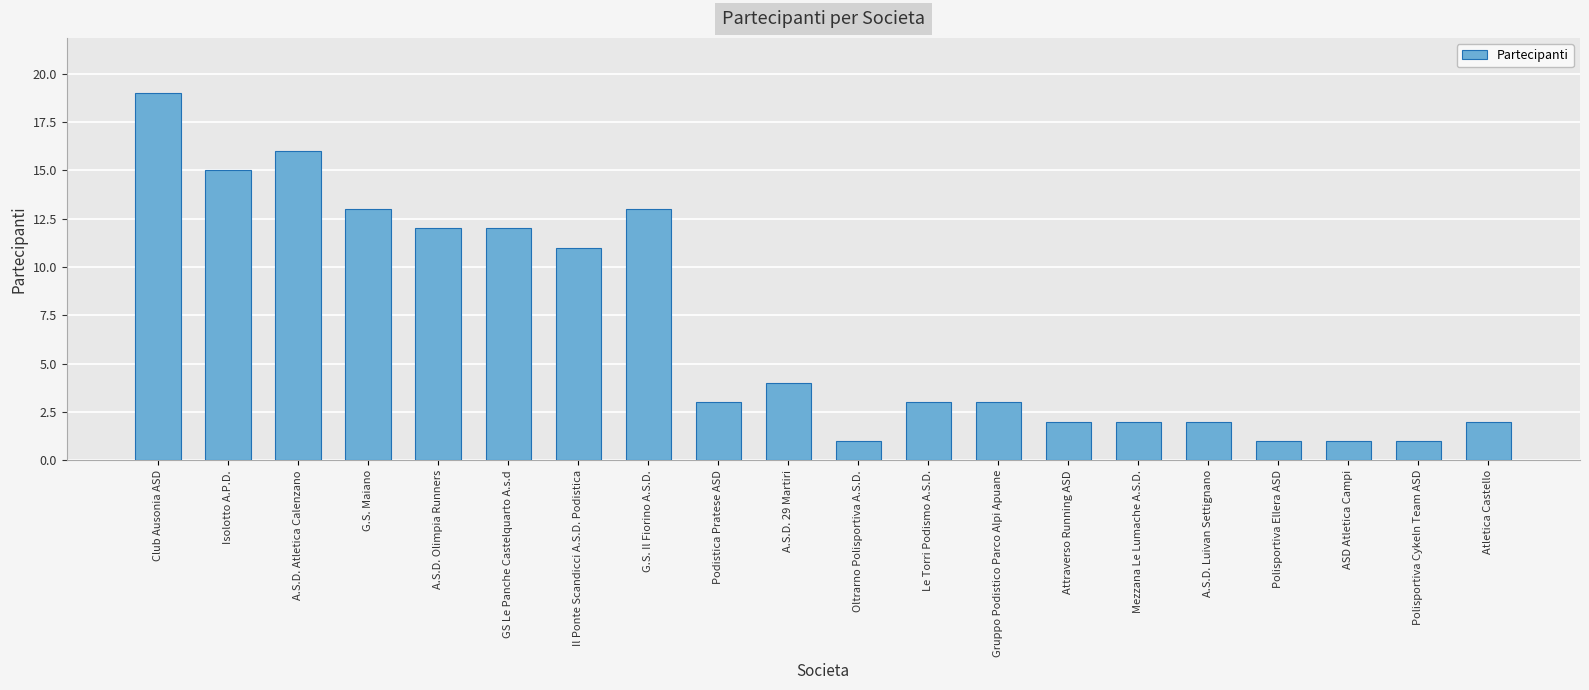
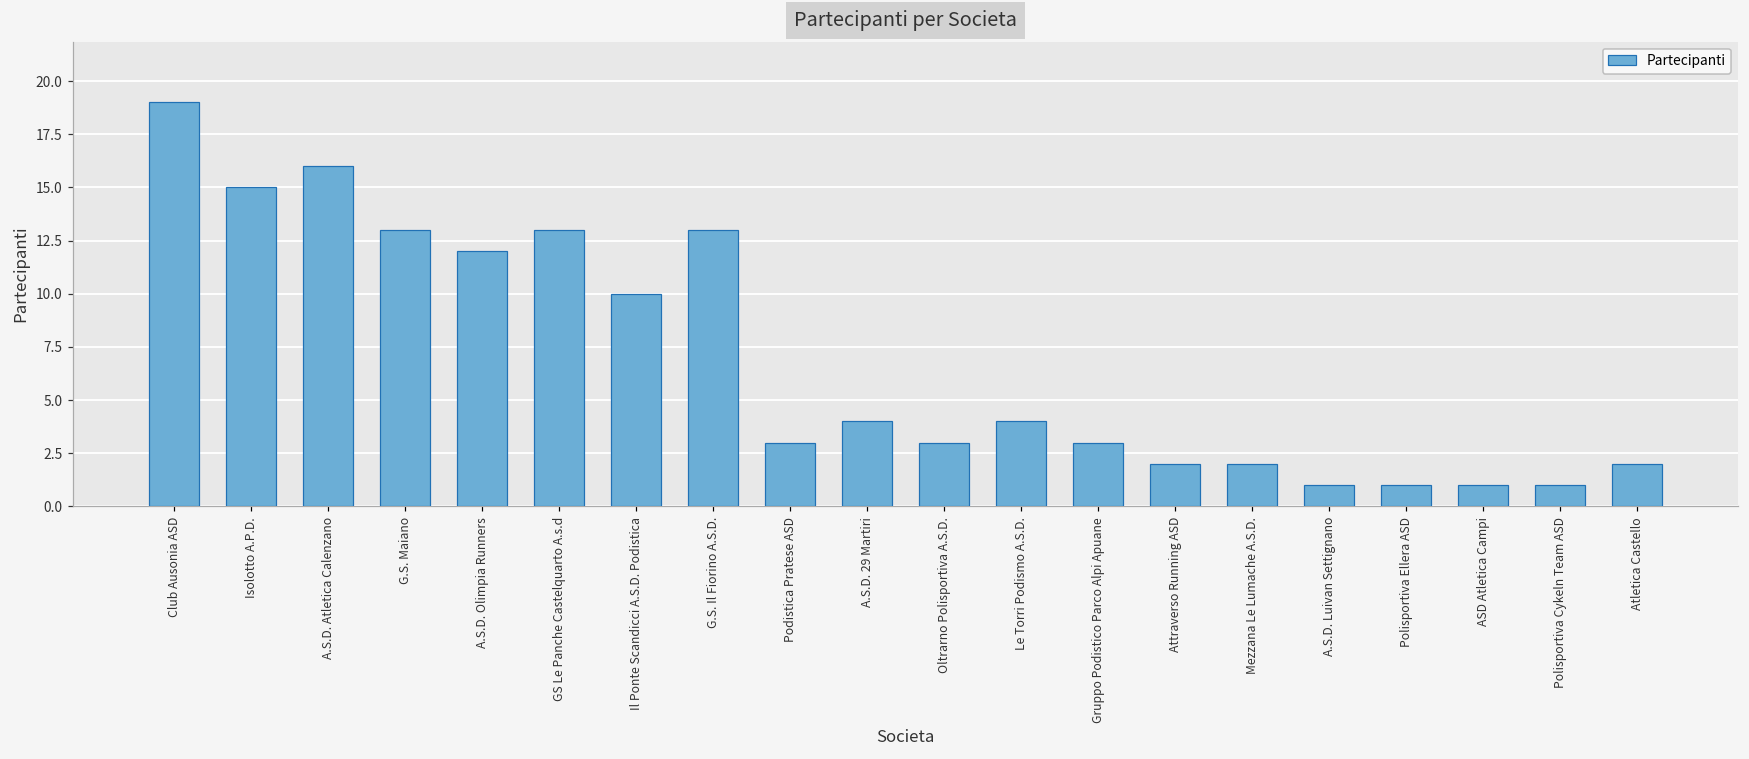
  {
    "Club Ausonia ASD": 19,
    "Isolotto A.P.D.": 15,
    "A.S.D. Atletica Calenzano": 16,
    "G.S. Maiano": 13,
    "A.S.D. Olimpia Runners": 12,
-   "GS Le Panche Castelquarto A.s.d": 12,
-   "Il Ponte Scandicci A.S.D. Podistica": 11,
+   "GS Le Panche Castelquarto A.s.d": 13,
+   "Il Ponte Scandicci A.S.D. Podistica": 10,
    "G.S. Il Fiorino A.S.D.": 13,
    "Podistica Pratese ASD": 3,
    "A.S.D. 29 Martiri": 4,
-   "Oltrarno Polisportiva A.S.D.": 1,
-   "Le Torri Podismo A.S.D.": 3,
+   "Oltrarno Polisportiva A.S.D.": 3,
+   "Le Torri Podismo A.S.D.": 4,
    "Gruppo Podistico Parco Alpi Apuane": 3,
    "Attraverso Running ASD": 2,
    "Mezzana Le Lumache A.S.D.": 2,
-   "A.S.D. Luivan Settignano": 2,
+   "A.S.D. Luivan Settignano": 1,
    "Polisportiva Ellera ASD": 1,
    "ASD Atletica Campi": 1,
    "Polisportiva Cykeln Team ASD": 1,
    "Atletica Castello": 2
  }
